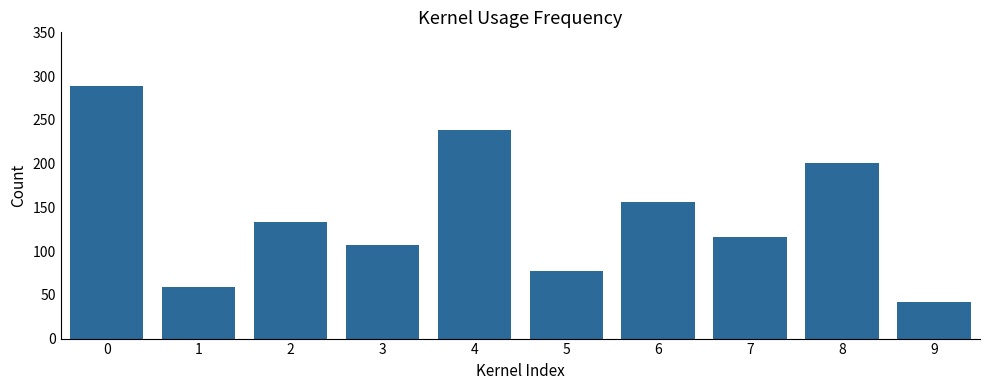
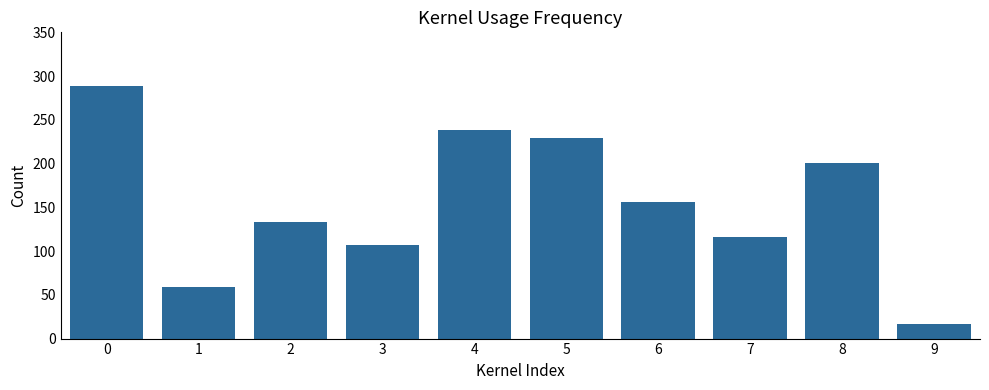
  {
    "0": 290,
    "1": 60,
    "2": 130,
    "3": 110,
    "4": 240,
-   "5": 80,
+   "5": 230,
    "6": 160,
    "7": 120,
    "8": 200,
-   "9": 40
+   "9": 20
  }
